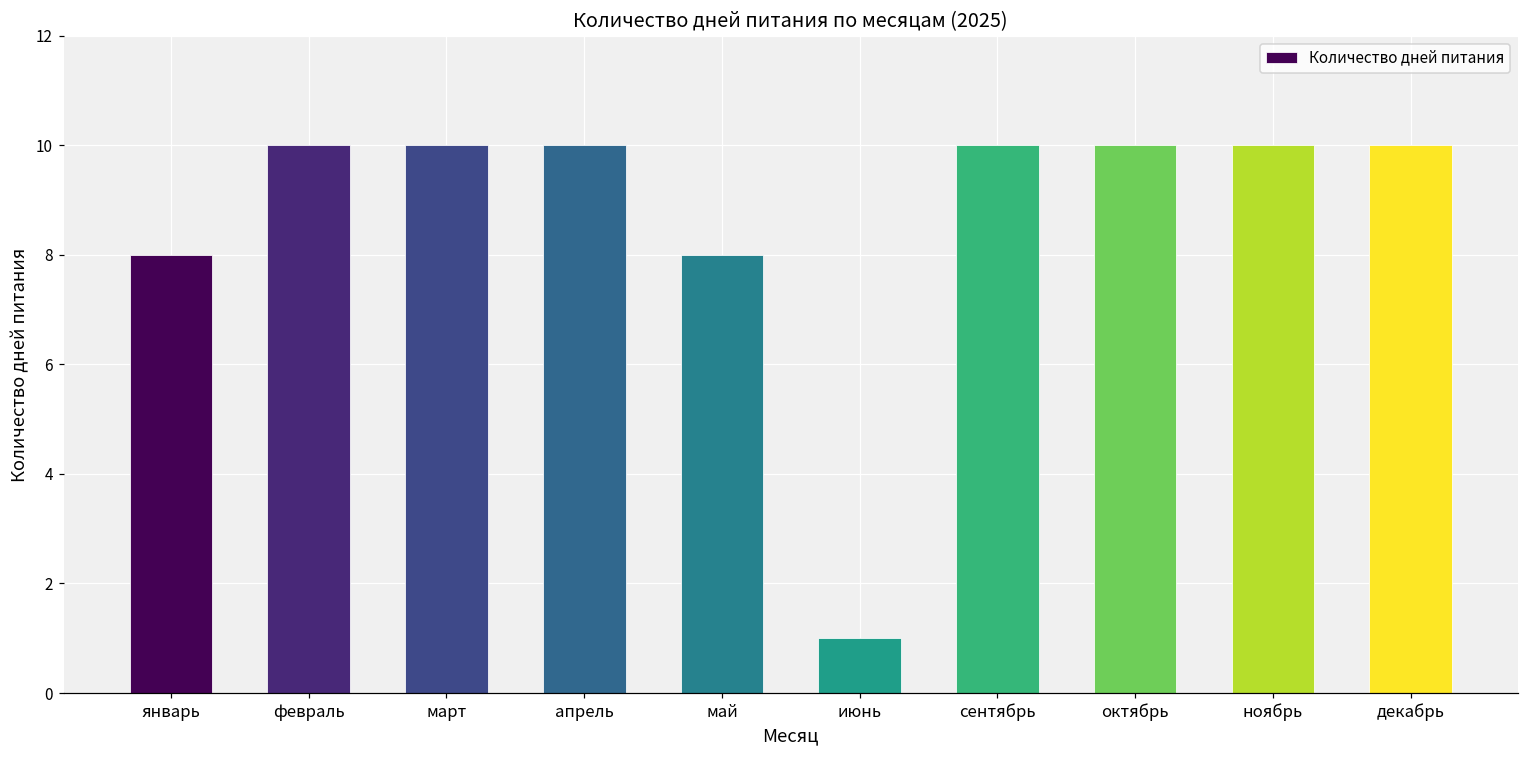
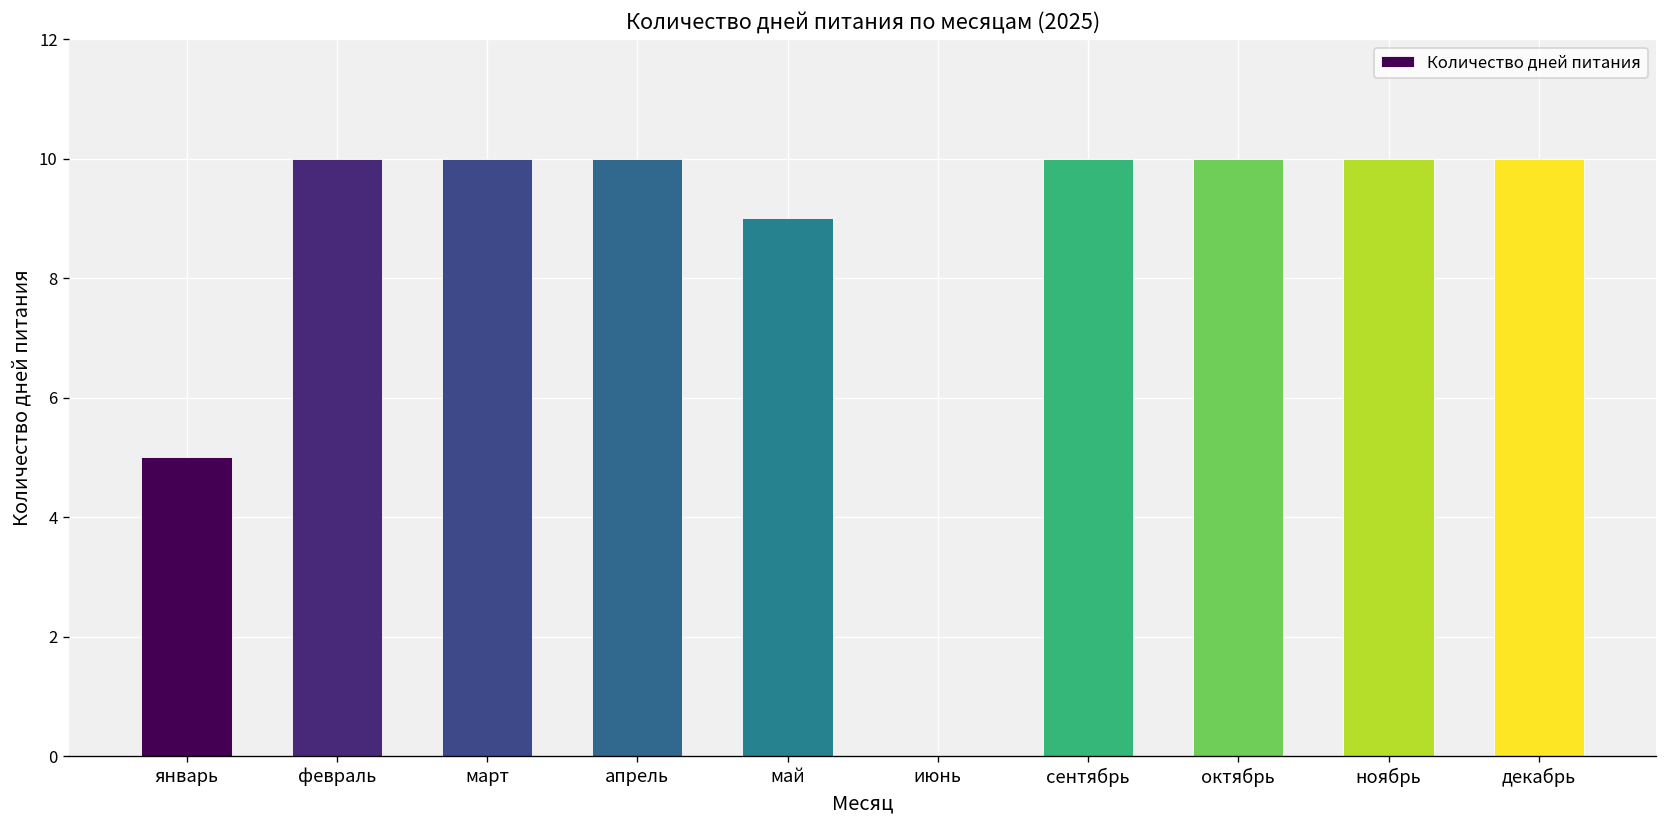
  {
-   "январь": 8,
+   "январь": 5,
    "февраль": 10,
    "март": 10,
    "апрель": 10,
-   "май": 8,
-   "июнь": 1,
+   "май": 9,
+   "июнь": 0,
    "сентябрь": 10,
    "октябрь": 10,
    "ноябрь": 10,
    "декабрь": 10
  }
